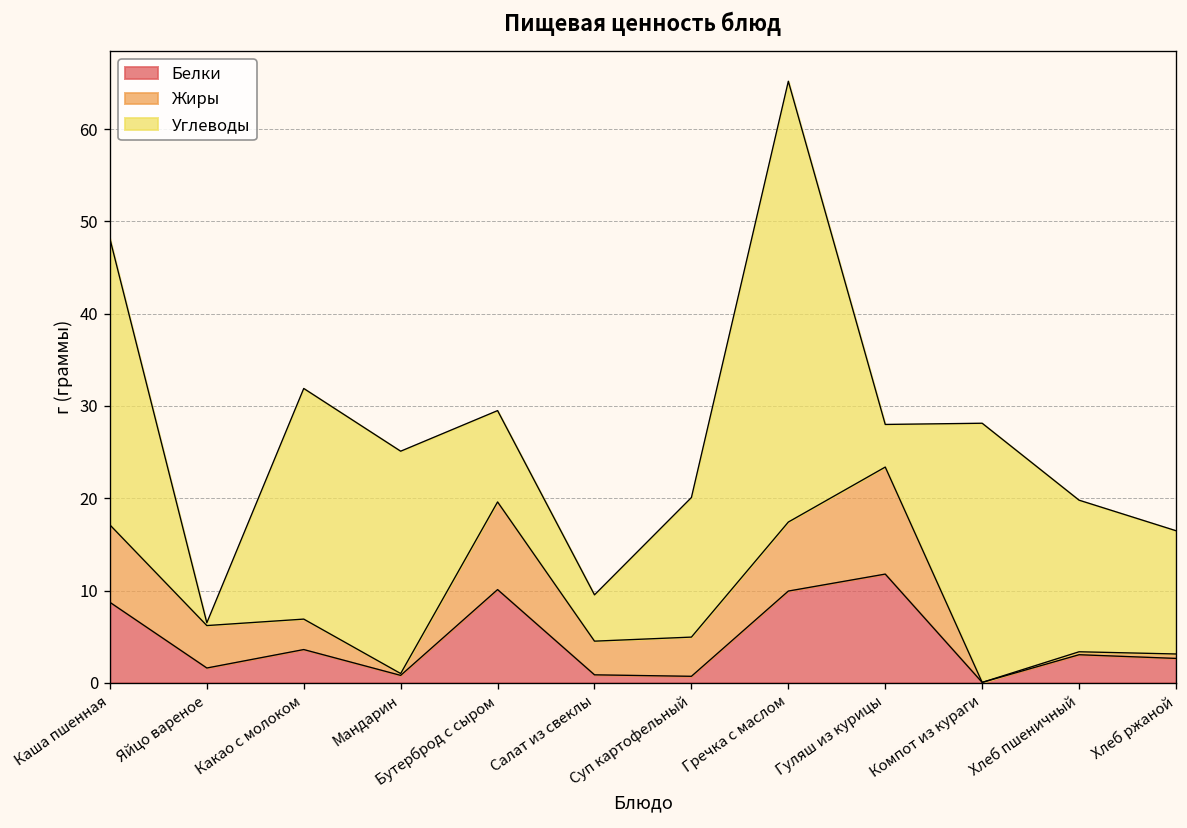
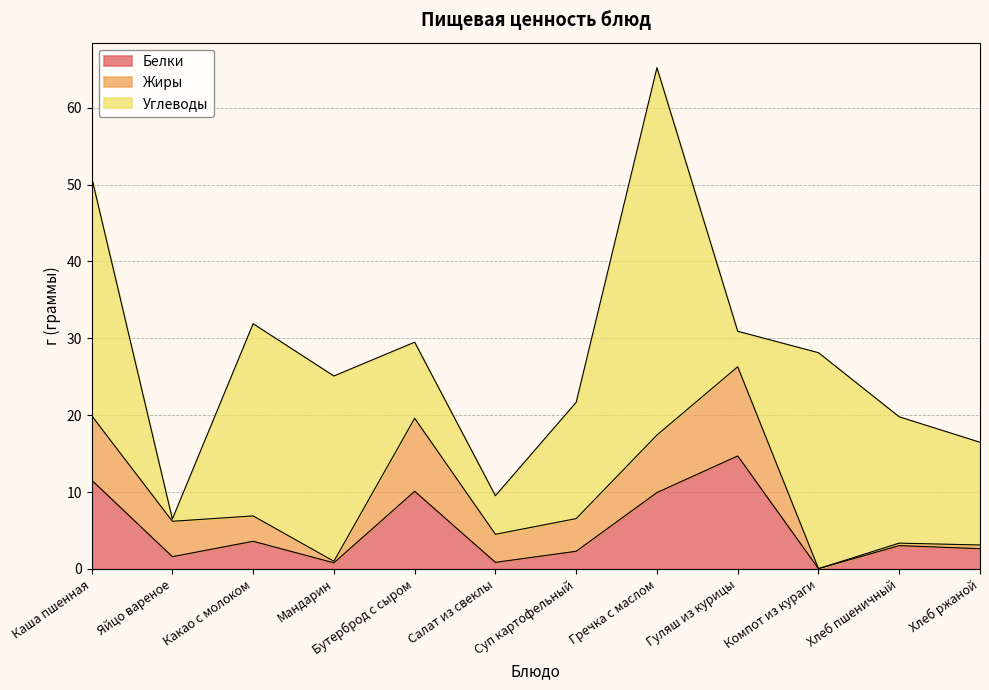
  {
    "Белки": {
-     "Каша пшенная": 9,
+     "Каша пшенная": 12,
      "Яйцо вареное": 2,
      "Какао с молоком": 4,
      "Бутерброд с сыром": 10,
      "Салат из свеклы": 1,
-     "Суп картофельный": 1,
+     "Суп картофельный": 2,
      "Гречка с маслом": 10,
-     "Гуляш из курицы": 12,
+     "Гуляш из курицы": 15,
      "Хлеб ржаной": 3
    },
    "Жиры": {
      "Каша пшенная": 8,
      "Какао с молоком": 3,
      "Бутерброд с сыром": 10,
      "Салат из свеклы": 4,
      "Суп картофельный": 4,
      "Гречка с маслом": 7,
      "Гуляш из курицы": 12,
      "Хлеб ржаной": 0
    },
    "Углеводы": {
      "Каша пшенная": 31,
      "Какао с молоком": 25,
      "Мандарин": 24,
      "Бутерброд с сыром": 10,
      "Салат из свеклы": 5,
      "Суп картофельный": 15,
      "Гречка с маслом": 48,
      "Гуляш из курицы": 5,
      "Компот из кураги": 28,
      "Хлеб пшеничный": 16,
      "Хлеб ржаной": 13
    }
  }
